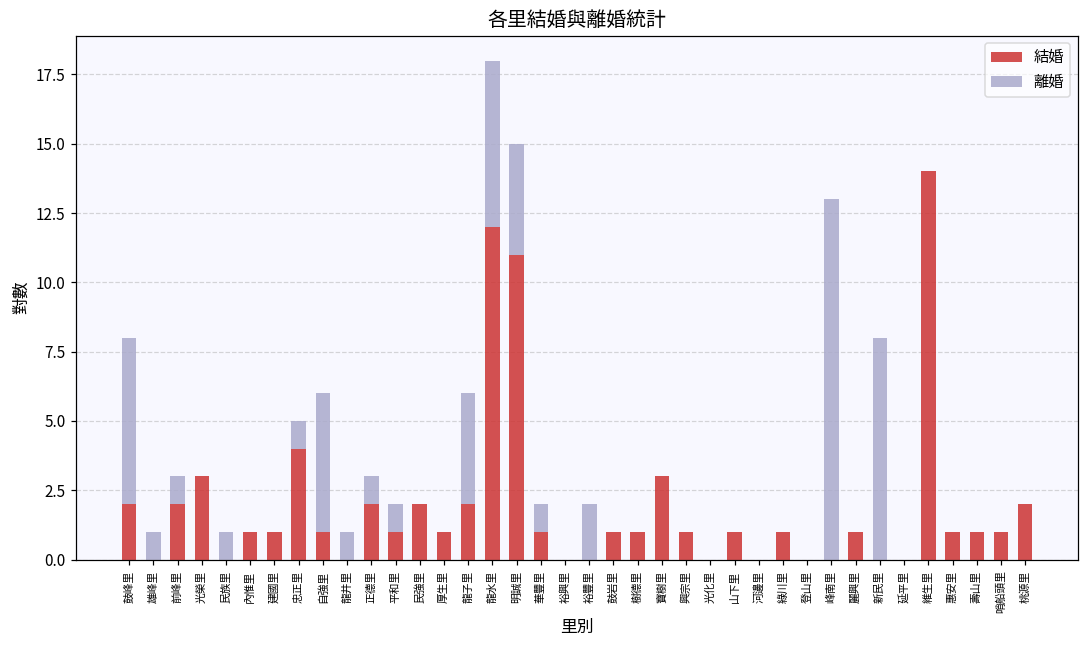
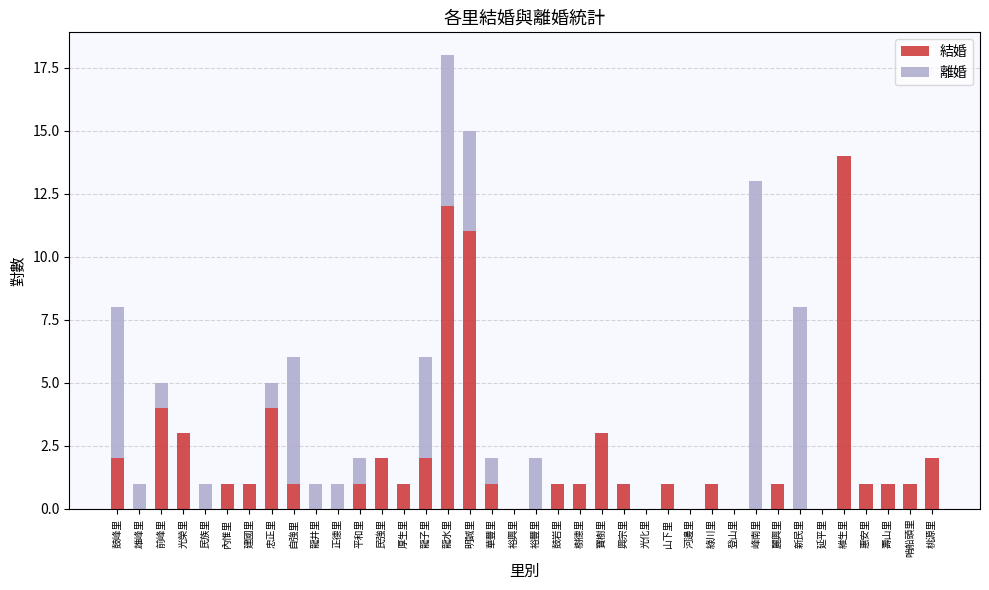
  {
    "結婚": {
      "鼓峰里": 2,
      "雄峰里": 0,
-     "前峰里": 2,
+     "前峰里": 4,
      "光榮里": 3,
      "民族里": 0,
      "內惟里": 1,
      "建國里": 1,
      "忠正里": 4,
      "自強里": 1,
      "龍井里": 0,
-     "正德里": 2,
+     "正德里": 0,
      "平和里": 1,
      "民強里": 2,
      "厚生里": 1,
      "龍子里": 2,
      "龍水里": 12,
      "明誠里": 11,
      "華豐里": 1,
      "裕興里": 0,
      "裕豐里": 0,
      "鼓岩里": 1,
      "樹德里": 1,
      "寶樹里": 3,
      "興宗里": 1,
      "光化里": 0,
      "山下里": 1,
      "河邊里": 0,
      "綠川里": 1,
      "登山里": 0,
      "峰南里": 0,
      "麗興里": 1,
      "新民里": 0,
      "延平里": 0,
      "維生里": 14,
      "惠安里": 1,
      "壽山里": 1,
      "哨船頭里": 1,
      "桃源里": 2
    },
    "離婚": {
      "鼓峰里": 6,
      "雄峰里": 1,
      "前峰里": 1,
      "光榮里": 0,
      "民族里": 1,
      "內惟里": 0,
      "建國里": 0,
      "忠正里": 1,
      "自強里": 5,
      "龍井里": 1,
      "正德里": 1,
      "平和里": 1,
      "民強里": 0,
      "厚生里": 0,
      "龍子里": 4,
      "龍水里": 6,
      "明誠里": 4,
      "華豐里": 1,
      "裕興里": 0,
      "裕豐里": 2,
      "鼓岩里": 0,
      "樹德里": 0,
      "寶樹里": 0,
      "興宗里": 0,
      "光化里": 0,
      "山下里": 0,
      "河邊里": 0,
      "綠川里": 0,
      "登山里": 0,
      "峰南里": 13,
      "麗興里": 0,
      "新民里": 8,
      "延平里": 0,
      "維生里": 0,
      "惠安里": 0,
      "壽山里": 0,
      "哨船頭里": 0,
      "桃源里": 0
    }
  }
